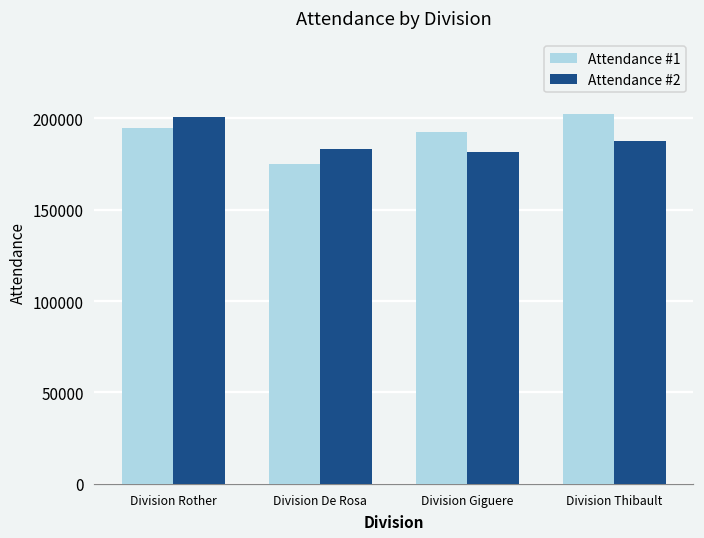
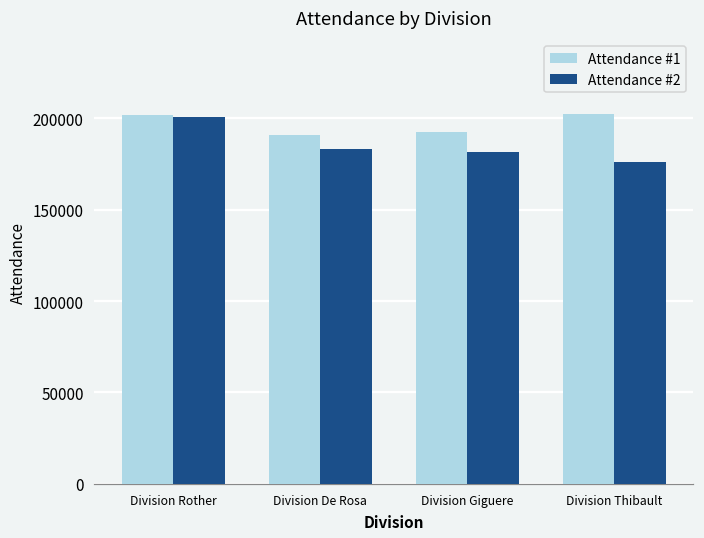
  {
    "Attendance #1": {
-     "Division Rother": 195000,
-     "Division De Rosa": 175000,
+     "Division Rother": 202000,
+     "Division De Rosa": 191000,
      "Division Giguere": 193000,
      "Division Thibault": 203000
    },
    "Attendance #2": {
      "Division Rother": 201000,
      "Division De Rosa": 183000,
      "Division Giguere": 182000,
-     "Division Thibault": 188000
+     "Division Thibault": 176000
    }
  }
